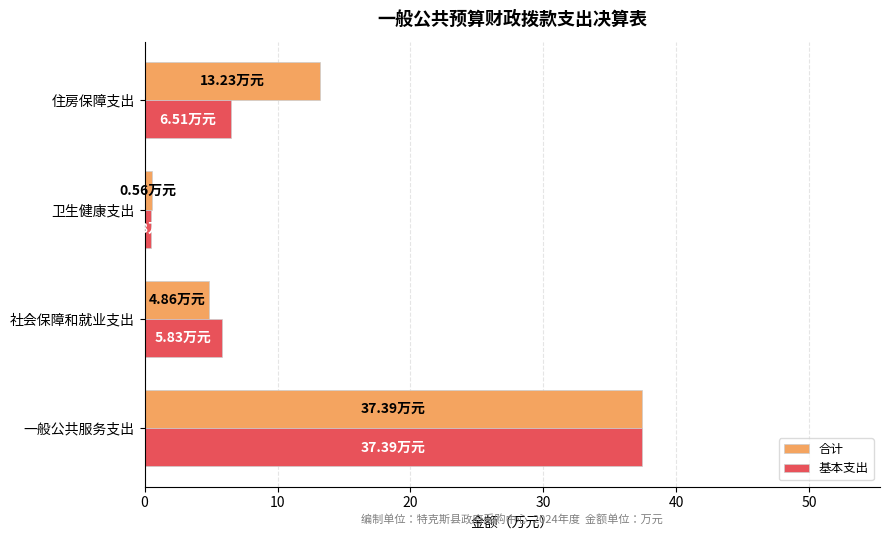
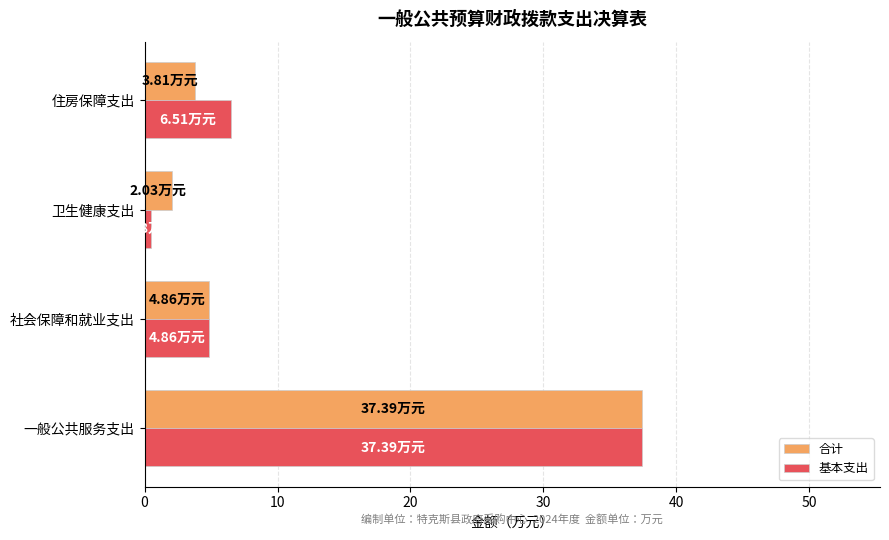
  {
    "合计": {
-     "住房保障支出": 13.23,
-     "卫生健康支出": 0.56,
+     "住房保障支出": 3.81,
+     "卫生健康支出": 2.03,
      "社会保障和就业支出": 4.86,
      "一般公共服务支出": 37.39
    },
    "基本支出": {
      "住房保障支出": 6.51,
-     "社会保障和就业支出": 5.83,
+     "社会保障和就业支出": 4.86,
      "一般公共服务支出": 37.39
    }
  }
